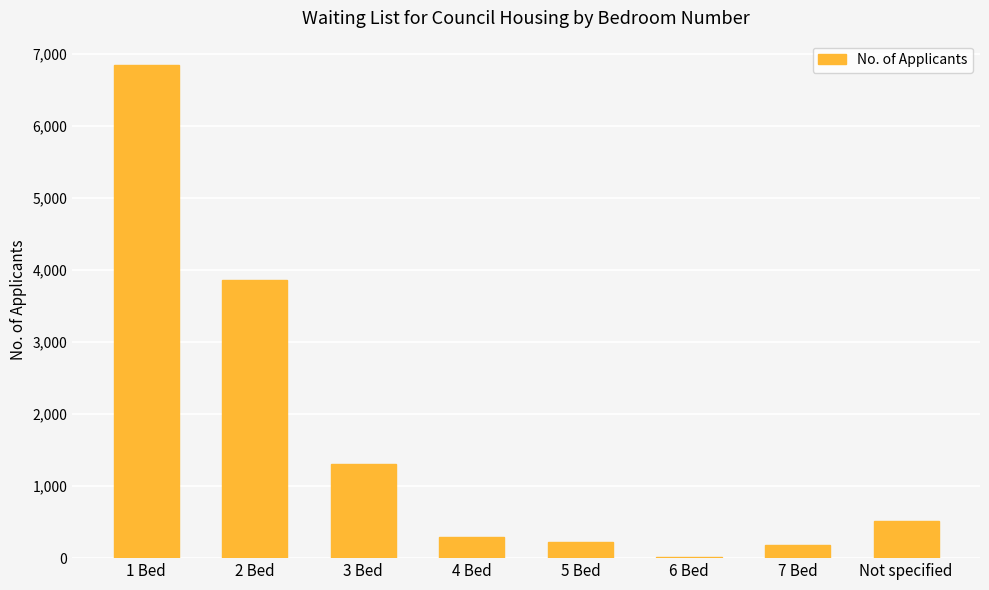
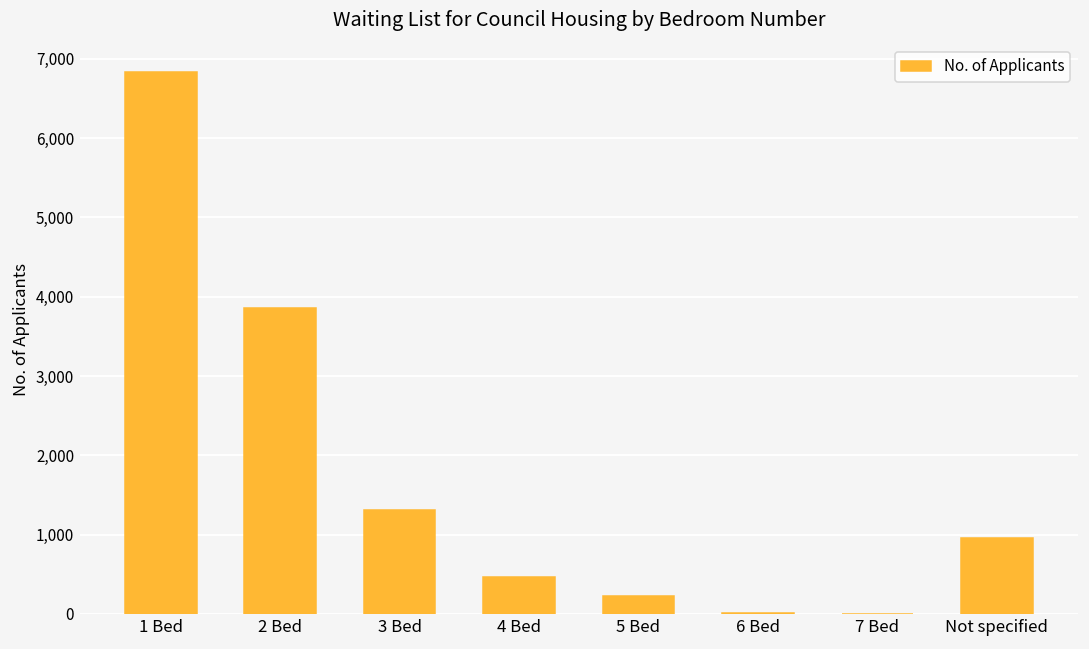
  {
    "1 Bed": "6,800",
    "2 Bed": "3,900",
    "3 Bed": "1,300",
-   "4 Bed": "300",
+   "4 Bed": "500",
    "5 Bed": "200",
-   "7 Bed": "200",
-   "Not specified": "500"
+   "7 Bed": "0",
+   "Not specified": "1,000"
  }
